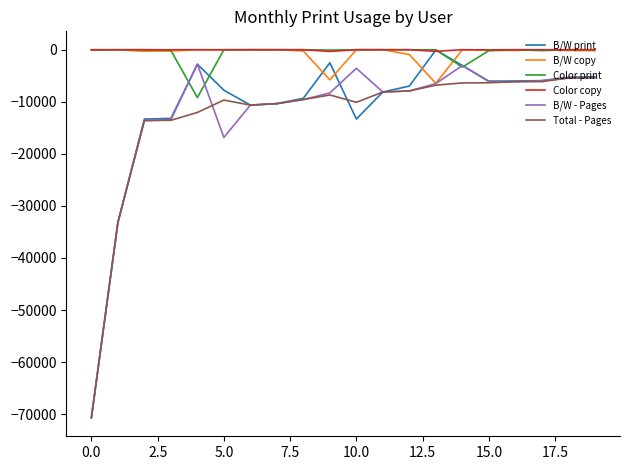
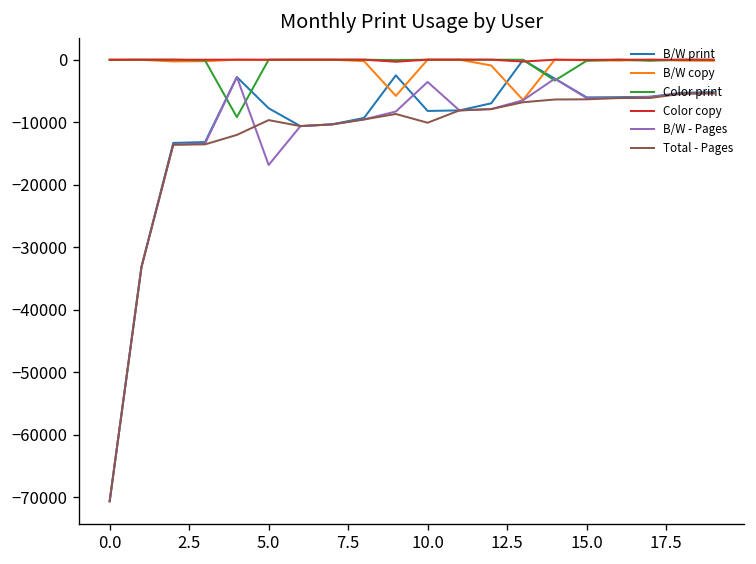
  {
    "B/W print": {
      "5.0": -8000,
-     "10.0": -13000
+     "10.0": -8000
    },
    "B/W - Pages": {
      "5.0": -17000,
      "10.0": -4000
    },
    "Total - Pages": {
      "5.0": -10000,
      "10.0": -10000
    }
  }
